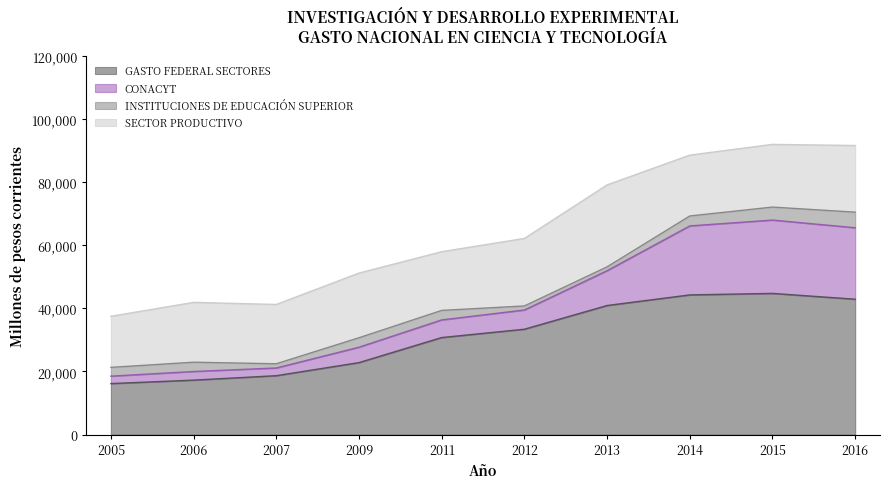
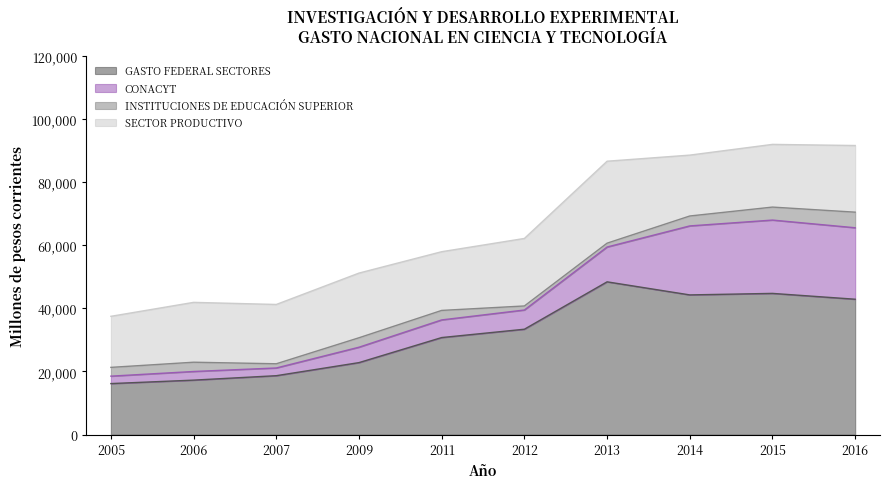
  {
    "GASTO FEDERAL SECTORES": {
      "2005": "16,000",
      "2006": "17,000",
      "2007": "19,000",
      "2009": "23,000",
      "2011": "31,000",
      "2012": "33,000",
-     "2013": "41,000",
+     "2013": "48,000",
      "2014": "44,000",
      "2015": "45,000",
      "2016": "43,000"
    },
    "SECTOR PRODUCTIVO": {
      "2005": "16,000",
      "2006": "19,000",
      "2007": "19,000",
      "2009": "20,000",
      "2011": "19,000",
      "2012": "21,000",
      "2013": "26,000",
      "2014": "19,000",
      "2015": "20,000",
      "2016": "21,000"
    }
  }
